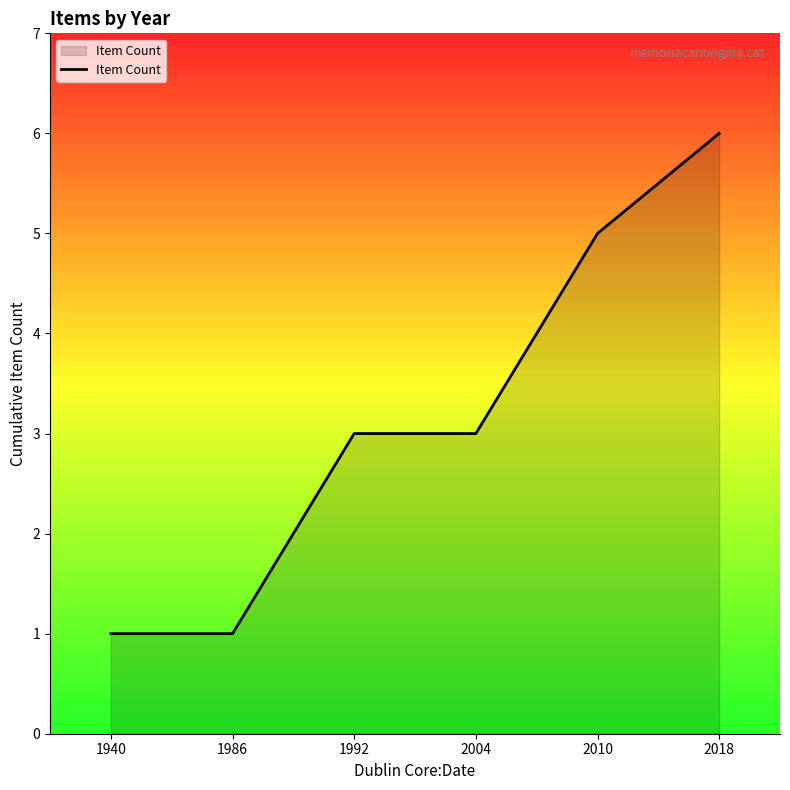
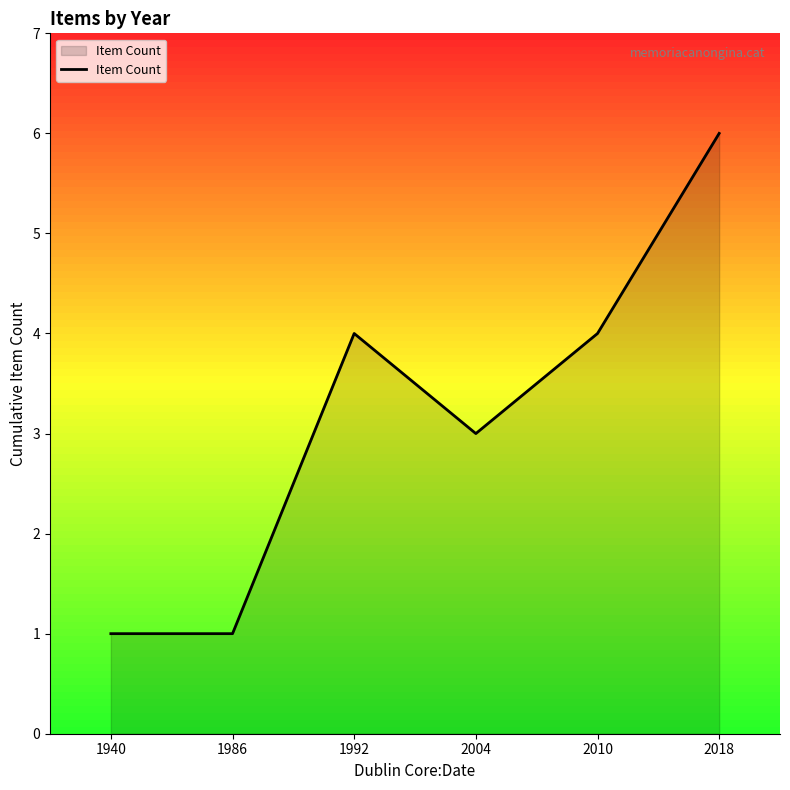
  {
    "1940": 1,
    "1986": 1,
-   "1992": 3,
+   "1992": 4,
    "2004": 3,
-   "2010": 5,
+   "2010": 4,
    "2018": 6
  }
